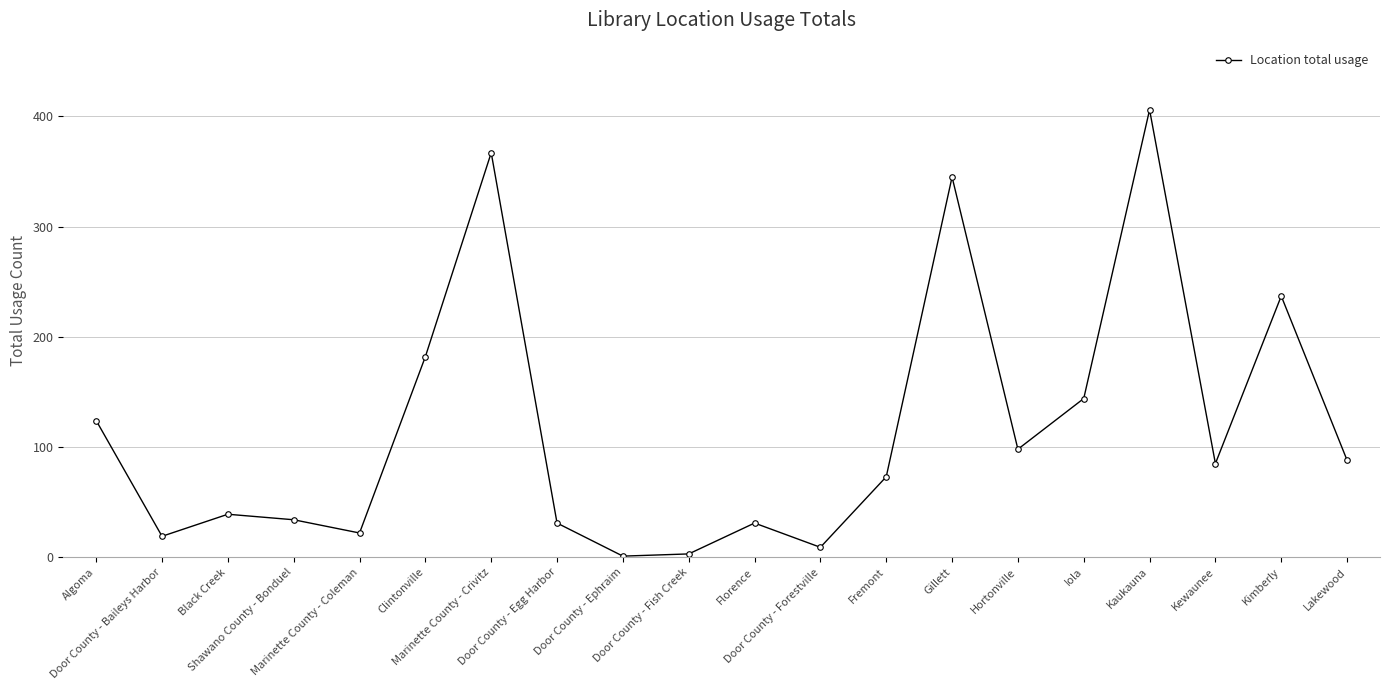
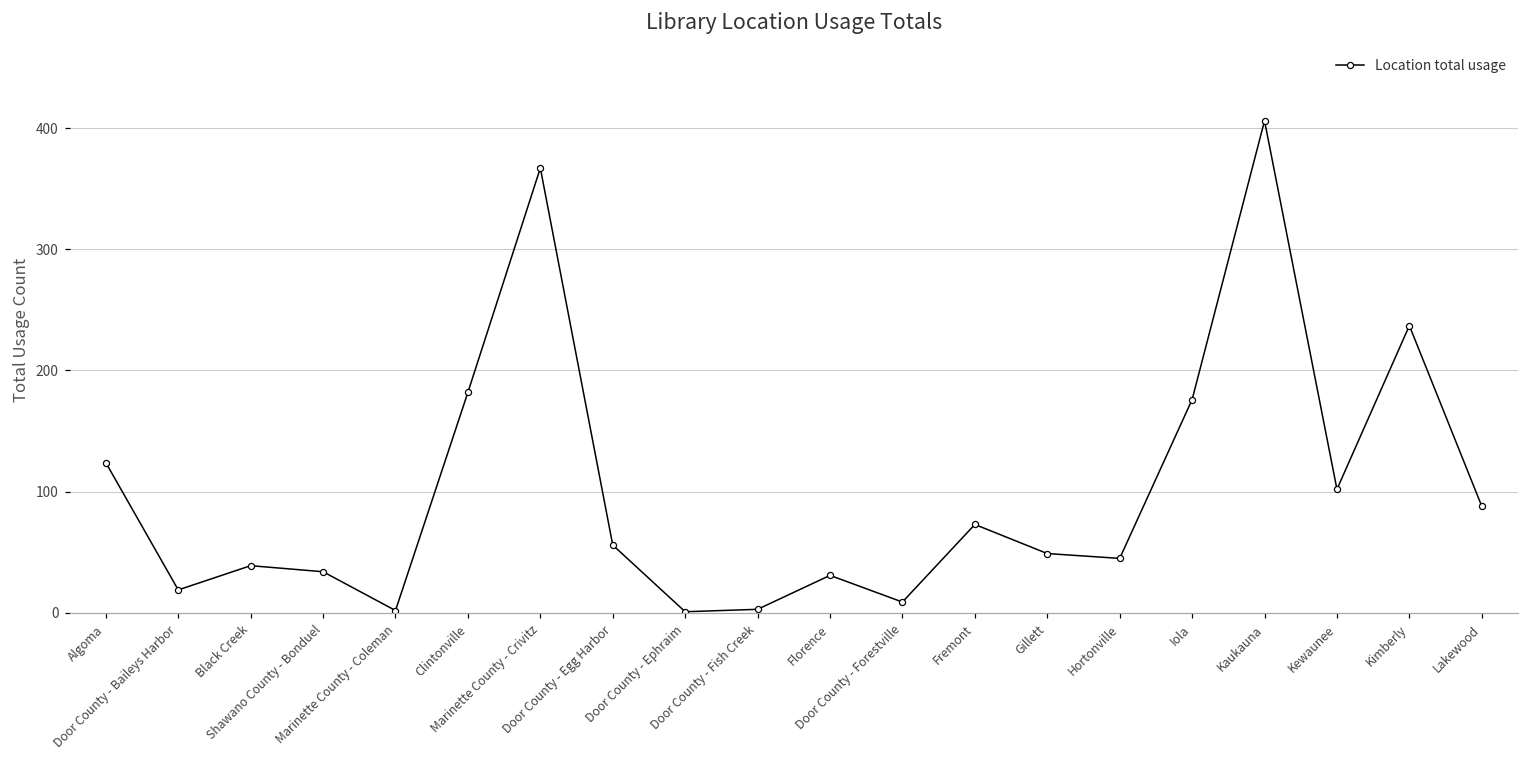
  {
    "Algoma": 124,
    "Door County - Baileys Harbor": 19,
    "Black Creek": 39,
    "Shawano County - Bonduel": 34,
-   "Marinette County - Coleman": 22,
+   "Marinette County - Coleman": 2,
    "Clintonville": 182,
    "Marinette County - Crivitz": 367,
-   "Door County - Egg Harbor": 31,
+   "Door County - Egg Harbor": 56,
    "Door County - Ephraim": 1,
    "Door County - Fish Creek": 3,
    "Florence": 31,
    "Door County - Forestville": 9,
    "Fremont": 73,
-   "Gillett": 345,
-   "Hortonville": 98,
-   "Iola": 144,
+   "Gillett": 49,
+   "Hortonville": 45,
+   "Iola": 176,
    "Kaukauna": 406,
-   "Kewaunee": 85,
+   "Kewaunee": 102,
    "Kimberly": 237,
    "Lakewood": 88
  }
